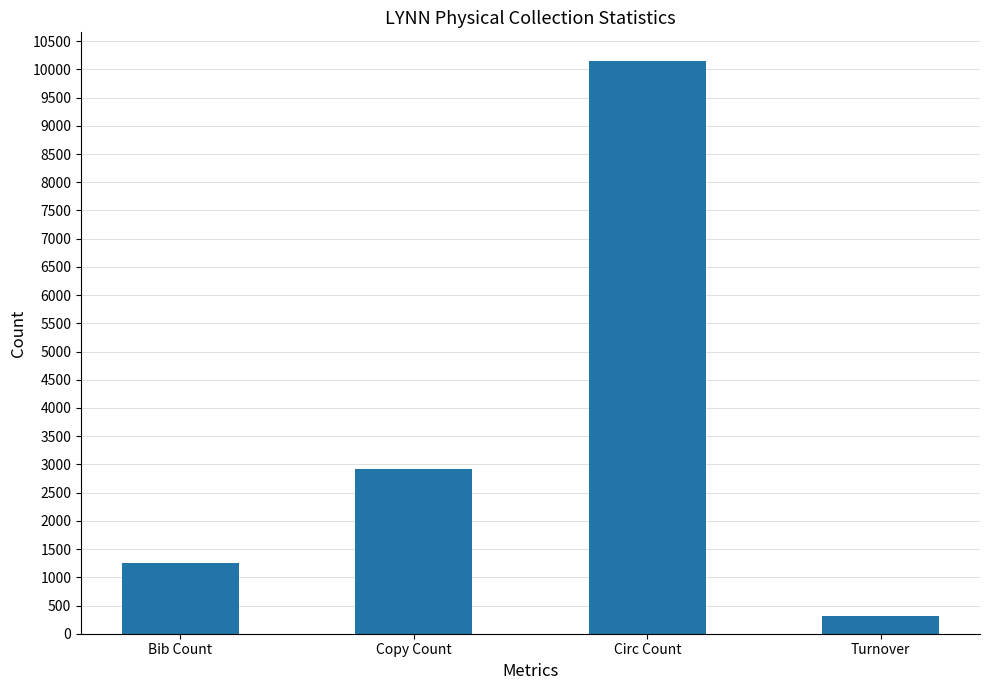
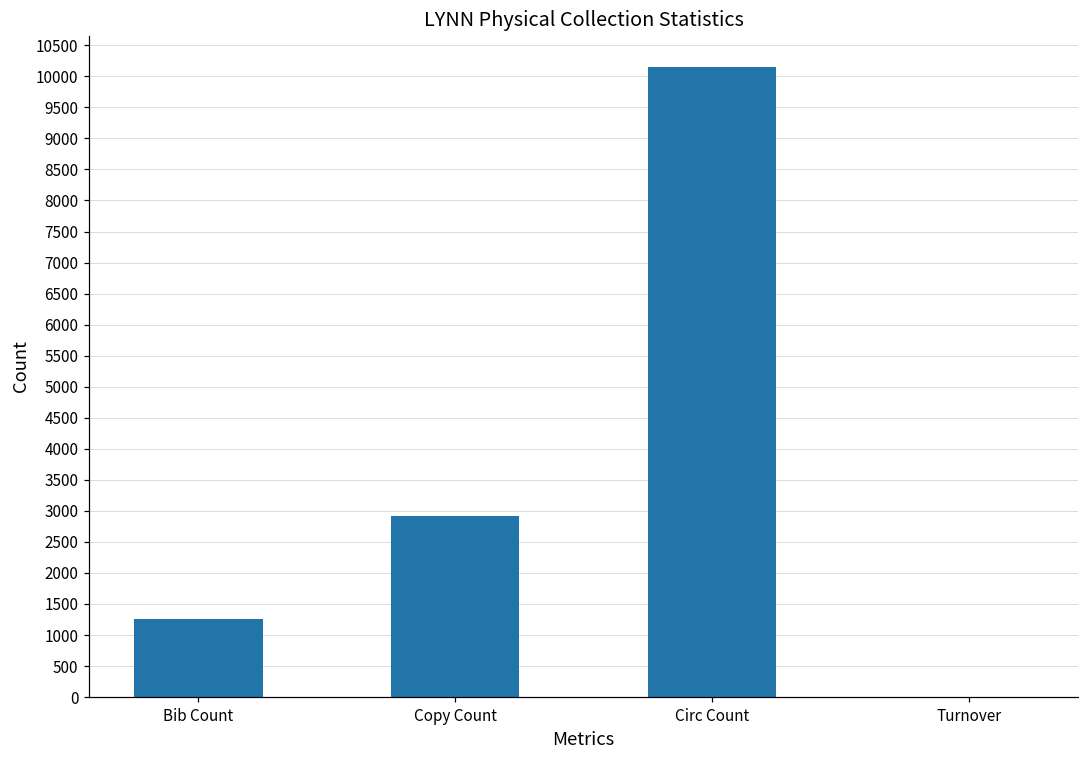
  {
    "Bib Count": 1300,
    "Copy Count": 2900,
    "Circ Count": 10200,
-   "Turnover": 300
+   "Turnover": 0
  }
